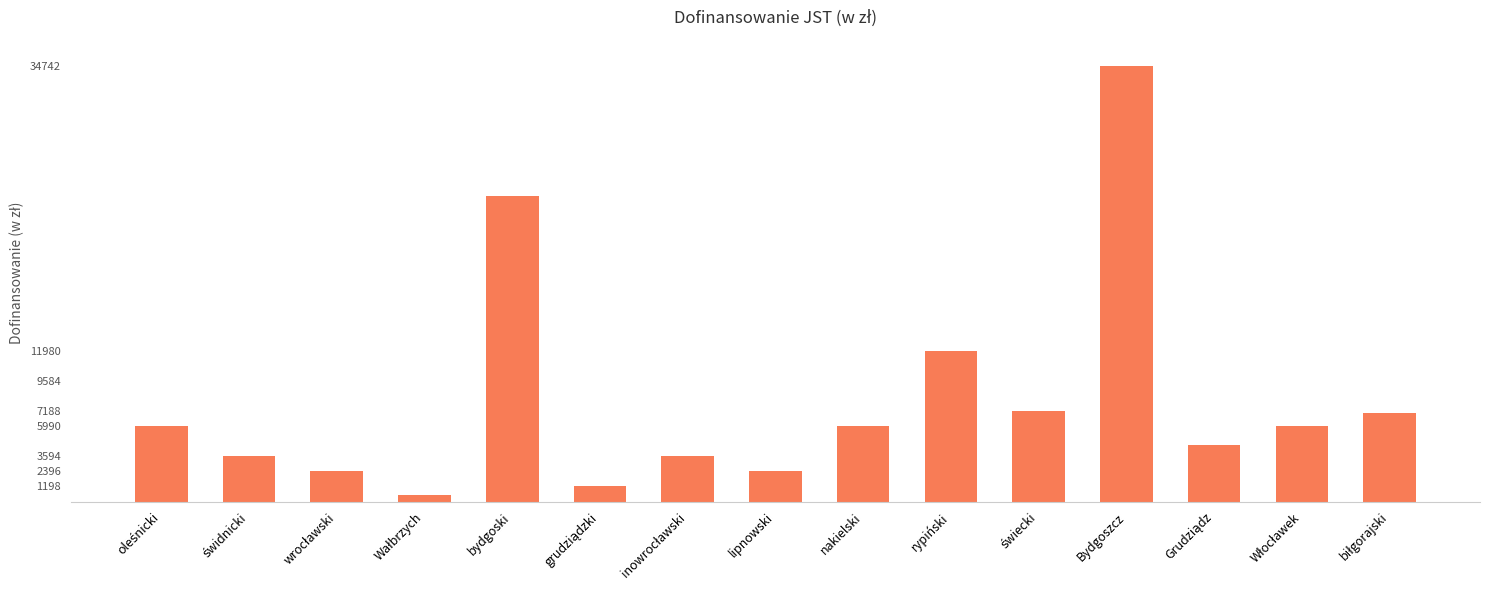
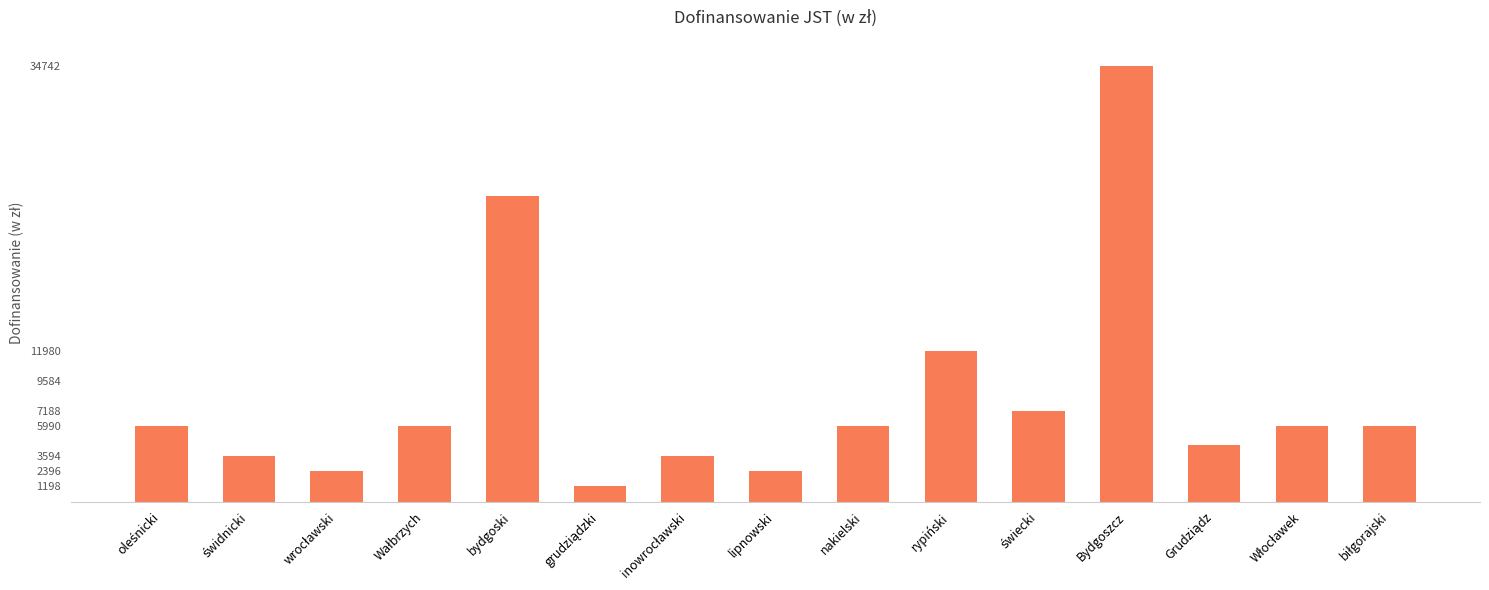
  {
    "oleśnicki": 6000,
    "świdnicki": 3600,
    "wrocławski": 2400,
-   "Wałbrzych": 500,
+   "Wałbrzych": 6000,
    "bydgoski": 24300,
    "grudziądzki": 1200,
    "inowrocławski": 3600,
    "lipnowski": 2400,
    "nakielski": 6000,
    "rypiński": 12000,
    "świecki": 7200,
    "Bydgoszcz": 34700,
    "Grudziądz": 4500,
    "Włocławek": 6000,
-   "biłgorajski": 7000
+   "biłgorajski": 6000
  }
